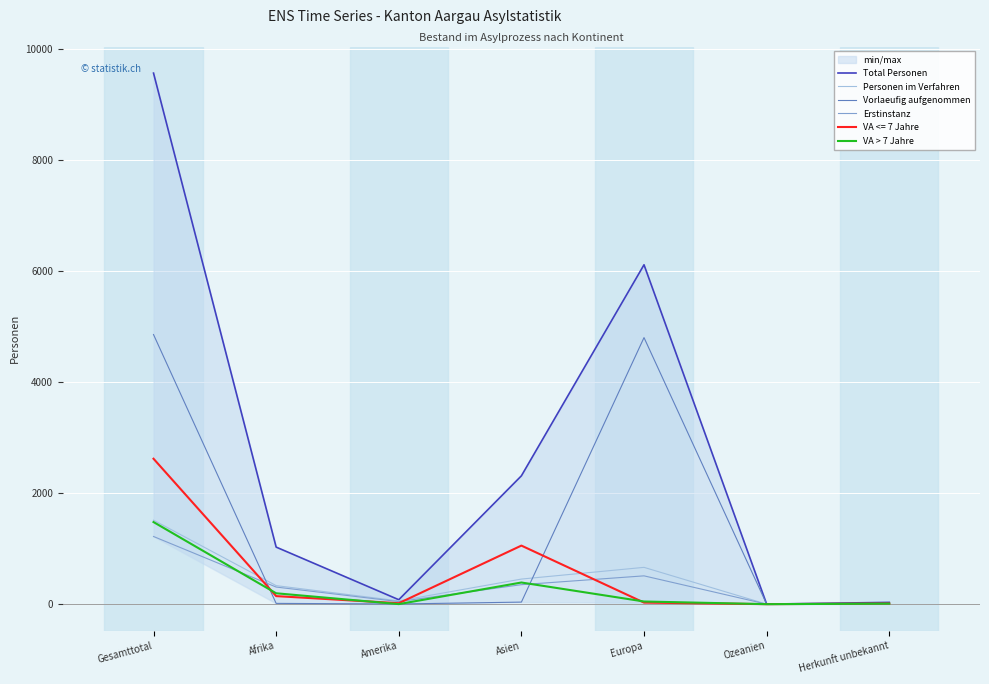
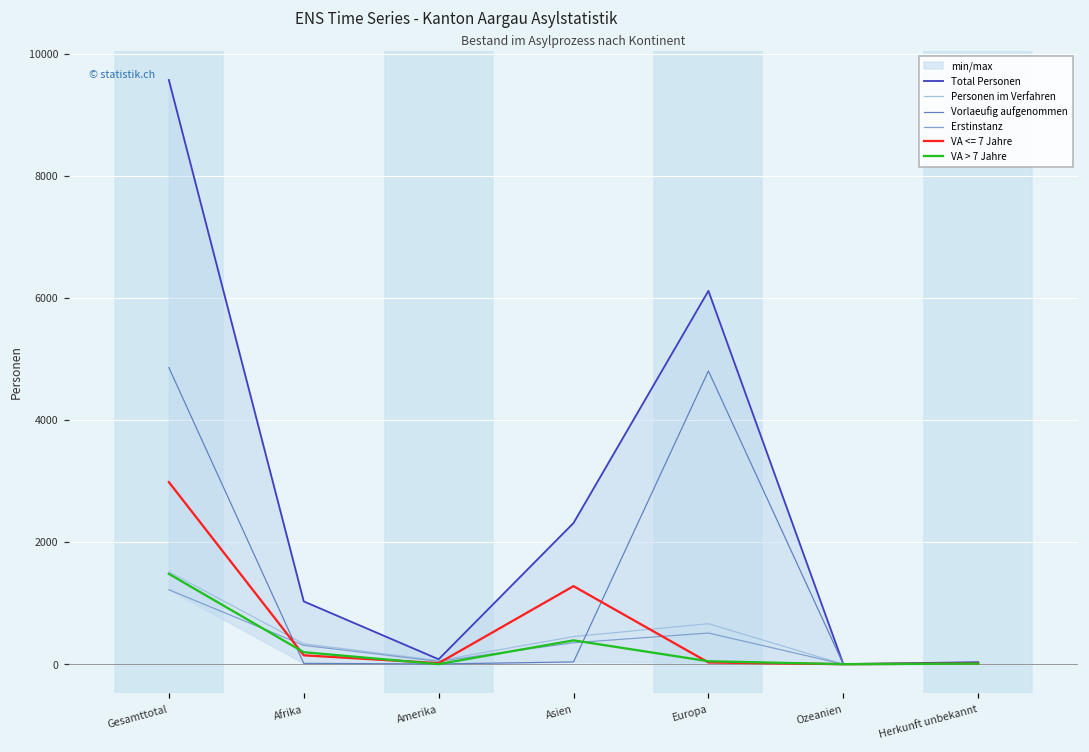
  {
    "VA <= 7 Jahre": {
-     "Gesamttotal": 2600,
+     "Gesamttotal": 3000,
      "Afrika": 100,
-     "Asien": 1100
+     "Asien": 1300
    },
    "VA > 7 Jahre": {
      "Afrika": 200
    }
  }
